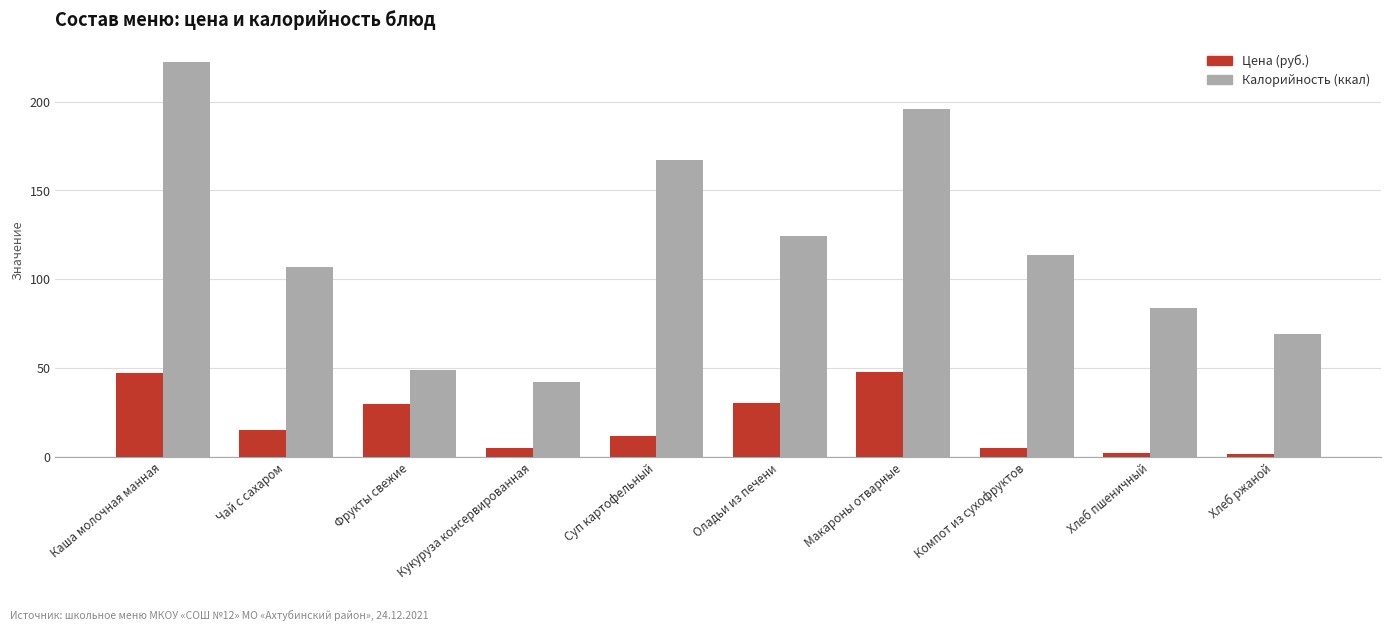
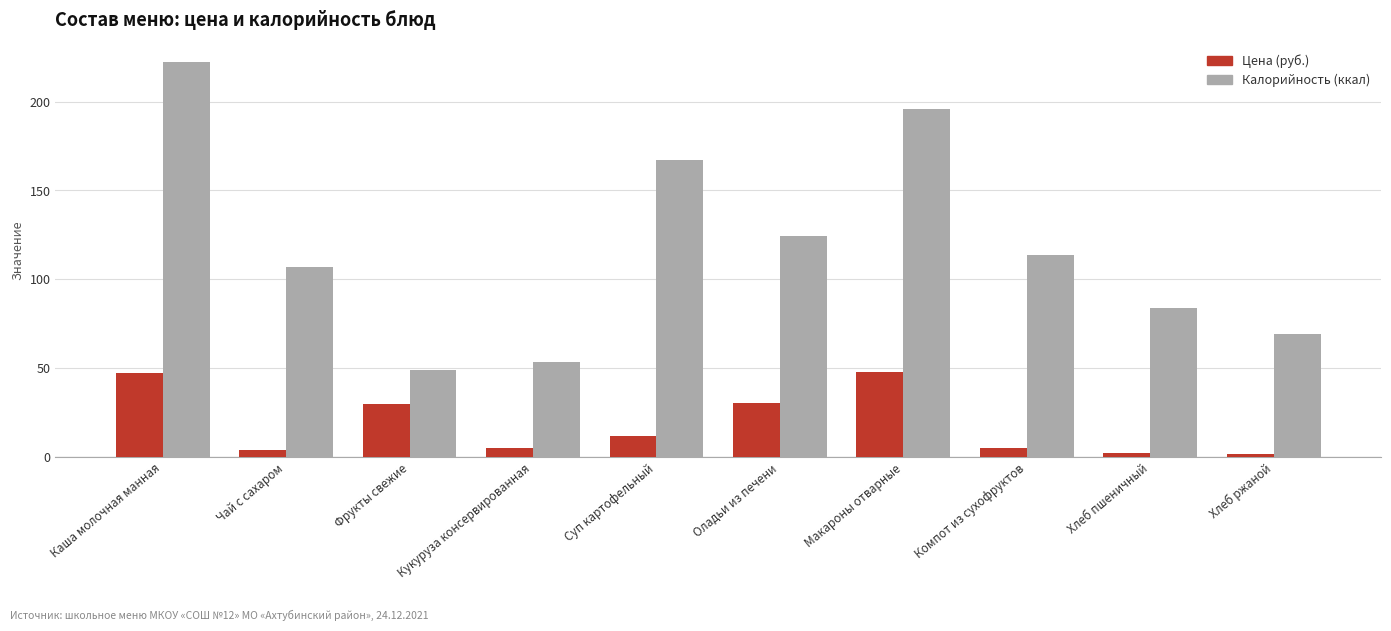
  {
    "Цена (руб.)": {
      "Каша молочная манная": 48,
-     "Чай с сахаром": 16,
+     "Чай с сахаром": 4,
      "Фрукты свежие": 30,
      "Кукуруза консервированная": 5,
      "Суп картофельный": 12,
      "Оладьи из печени": 30,
      "Макароны отварные": 48,
      "Компот из сухофруктов": 5,
      "Хлеб пшеничный": 2,
      "Хлеб ржаной": 2
    },
    "Калорийность (ккал)": {
      "Каша молочная манная": 222,
      "Чай с сахаром": 107,
      "Фрукты свежие": 49,
-     "Кукуруза консервированная": 43,
+     "Кукуруза консервированная": 54,
      "Суп картофельный": 167,
      "Оладьи из печени": 125,
      "Макароны отварные": 196,
      "Компот из сухофруктов": 114,
      "Хлеб пшеничный": 84,
      "Хлеб ржаной": 70
    }
  }
